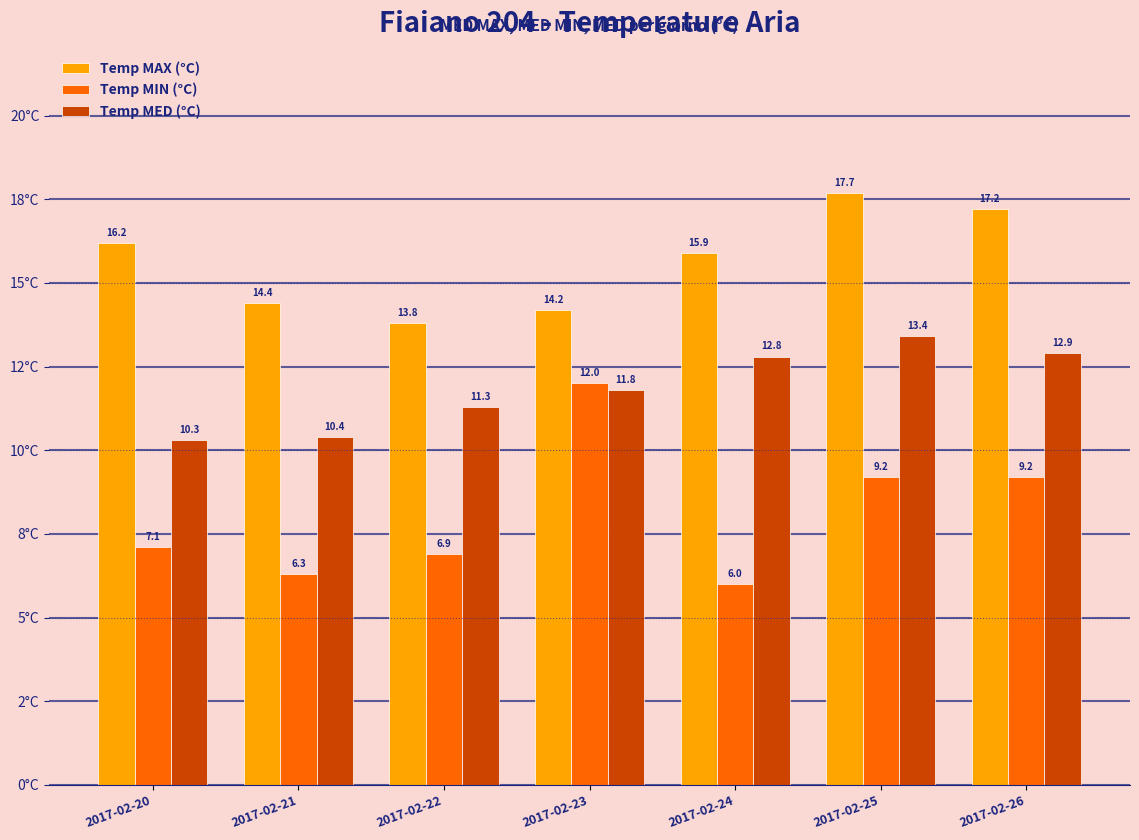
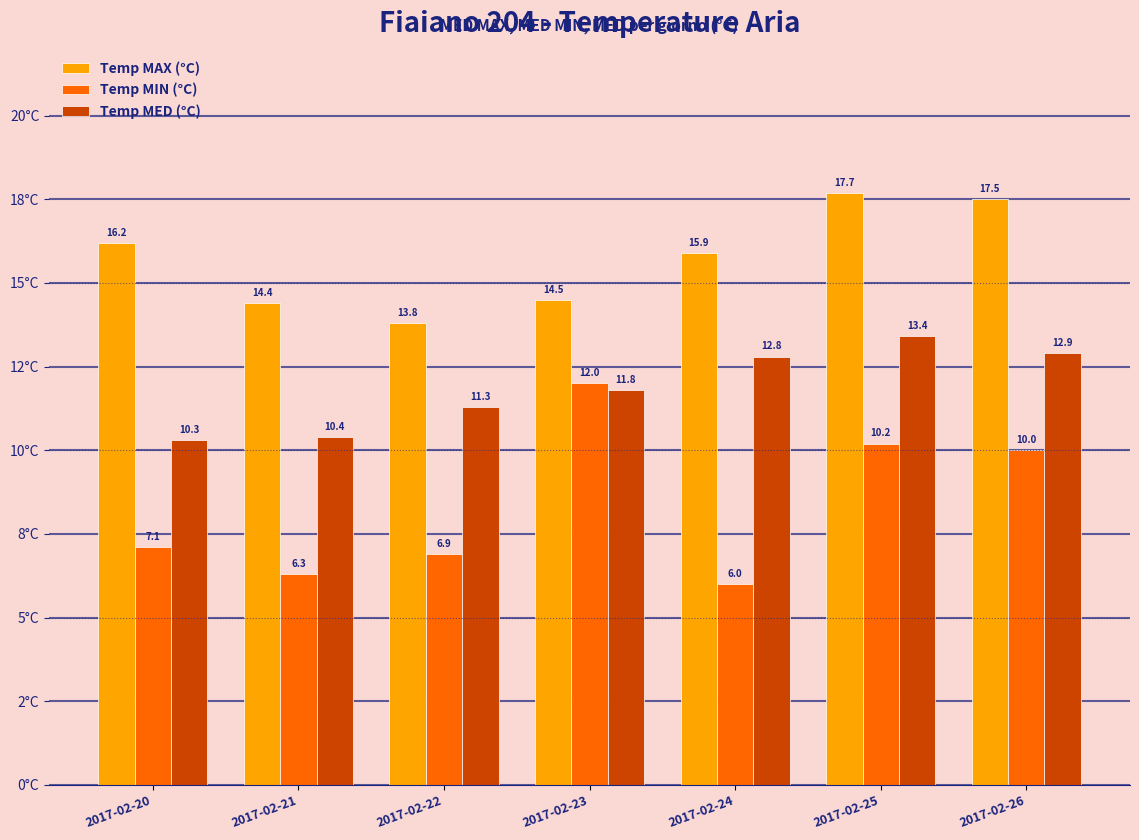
  {
    "Temp MAX (°C)": {
      "2017-02-20": 16.2,
      "2017-02-21": 14.4,
      "2017-02-22": 13.8,
-     "2017-02-23": 14.2,
+     "2017-02-23": 14.5,
      "2017-02-24": 15.9,
      "2017-02-25": 17.7,
-     "2017-02-26": 17.2
+     "2017-02-26": 17.5
    },
    "Temp MIN (°C)": {
      "2017-02-20": 7.1,
      "2017-02-21": 6.3,
      "2017-02-22": 6.9,
      "2017-02-23": 12.0,
      "2017-02-24": 6.0,
-     "2017-02-25": 9.2,
-     "2017-02-26": 9.2
+     "2017-02-25": 10.2,
+     "2017-02-26": 10.0
    },
    "Temp MED (°C)": {
      "2017-02-20": 10.3,
      "2017-02-21": 10.4,
      "2017-02-22": 11.3,
      "2017-02-23": 11.8,
      "2017-02-24": 12.8,
      "2017-02-25": 13.4,
      "2017-02-26": 12.9
    }
  }
